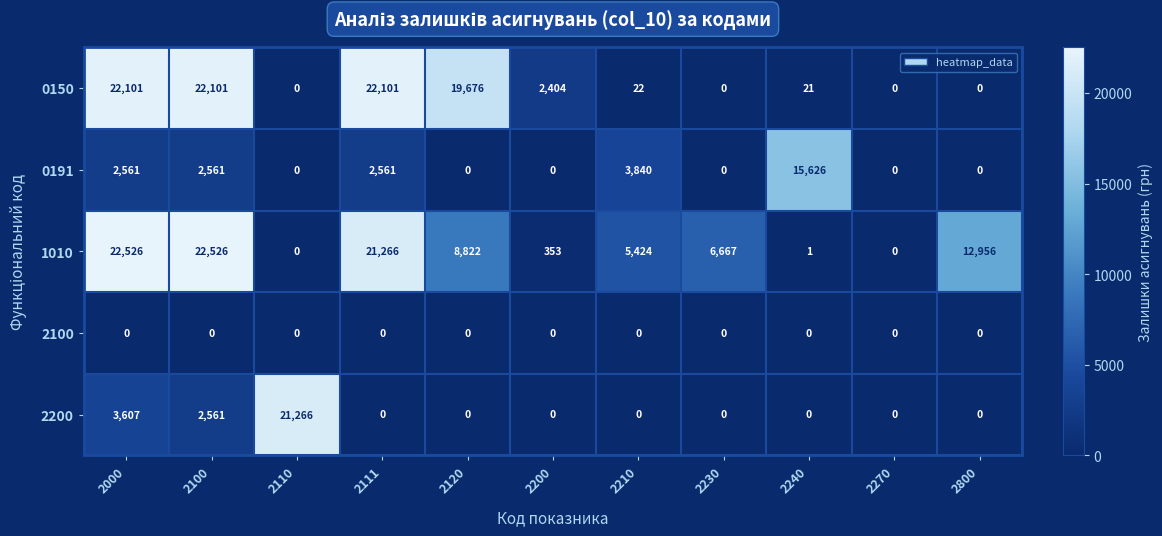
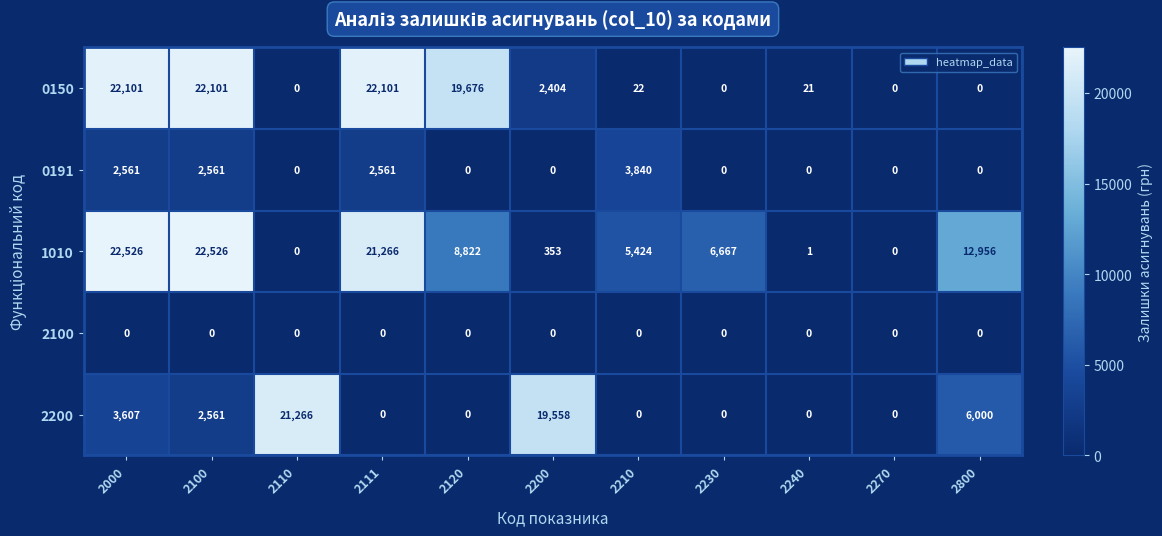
  {
    "0150": {
      "2000": "22,101",
      "2100": "22,101",
      "2110": "0",
      "2111": "22,101",
      "2120": "19,676",
      "2200": "2,404",
      "2210": "22",
      "2230": "0",
      "2240": "21",
      "2270": "0",
      "2800": "0"
    },
    "0191": {
      "2000": "2,561",
      "2100": "2,561",
      "2110": "0",
      "2111": "2,561",
      "2120": "0",
      "2200": "0",
      "2210": "3,840",
      "2230": "0",
-     "2240": "15,626",
+     "2240": "0",
      "2270": "0",
      "2800": "0"
    },
    "1010": {
      "2000": "22,526",
      "2100": "22,526",
      "2110": "0",
      "2111": "21,266",
      "2120": "8,822",
      "2200": "353",
      "2210": "5,424",
      "2230": "6,667",
      "2240": "1",
      "2270": "0",
      "2800": "12,956"
    },
    "2100": {
      "2000": "0",
      "2100": "0",
      "2110": "0",
      "2111": "0",
      "2120": "0",
      "2200": "0",
      "2210": "0",
      "2230": "0",
      "2240": "0",
      "2270": "0",
      "2800": "0"
    },
    "2200": {
      "2000": "3,607",
      "2100": "2,561",
      "2110": "21,266",
      "2111": "0",
      "2120": "0",
-     "2200": "0",
+     "2200": "19,558",
      "2210": "0",
      "2230": "0",
      "2240": "0",
      "2270": "0",
-     "2800": "0"
+     "2800": "6,000"
    }
  }
